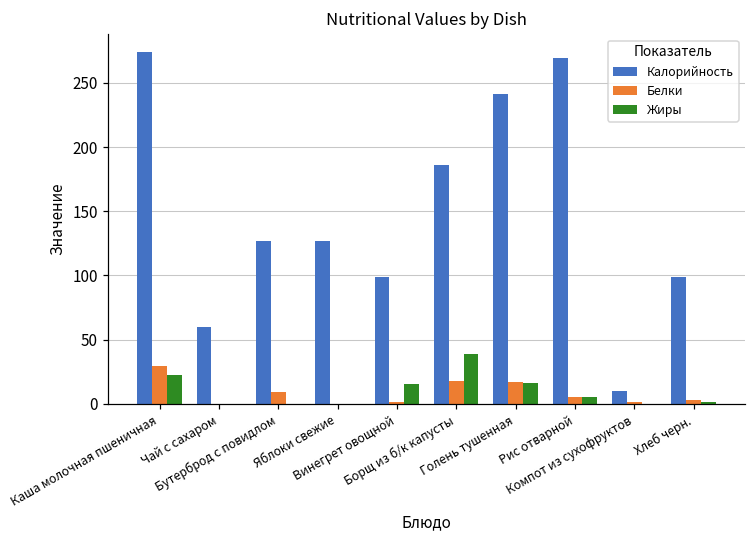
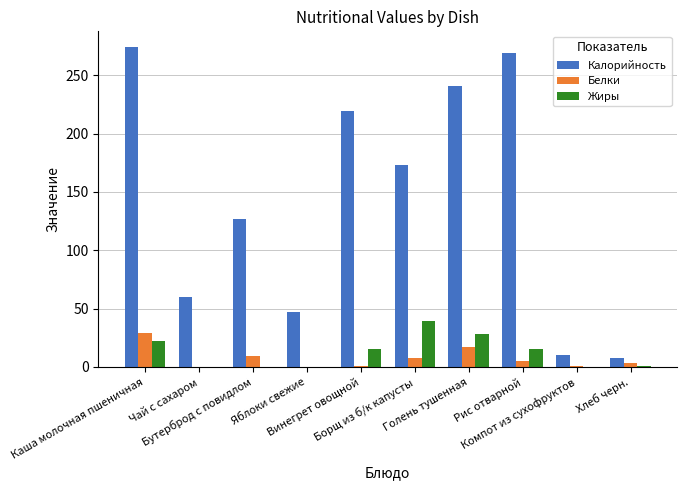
  {
    "Калорийность": {
      "Каша молочная пшеничная": 274,
      "Чай с сахаром": 60,
      "Бутерброд с повидлом": 127,
-     "Яблоки свежие": 127,
-     "Винегрет овощной": 99,
-     "Борщ из б/к капусты": 186,
+     "Яблоки свежие": 47,
+     "Винегрет овощной": 219,
+     "Борщ из б/к капусты": 173,
      "Голень тушенная": 241,
      "Рис отварной": 269,
      "Компот из сухофруктов": 10,
-     "Хлеб черн.": 99
+     "Хлеб черн.": 8
    },
    "Белки": {
      "Каша молочная пшеничная": 29,
      "Чай с сахаром": 0,
      "Бутерброд с повидлом": 9,
      "Яблоки свежие": 0,
-     "Борщ из б/к капусты": 18,
+     "Борщ из б/к капусты": 8,
      "Голень тушенная": 17,
      "Рис отварной": 5,
      "Хлеб черн.": 3
    },
    "Жиры": {
      "Каша молочная пшеничная": 22,
      "Чай с сахаром": 0,
      "Бутерброд с повидлом": 0,
      "Яблоки свежие": 0,
      "Винегрет овощной": 15,
      "Борщ из б/к капусты": 39,
-     "Голень тушенная": 16,
-     "Рис отварной": 5,
+     "Голень тушенная": 28,
+     "Рис отварной": 15,
      "Компот из сухофруктов": 0
    }
  }
